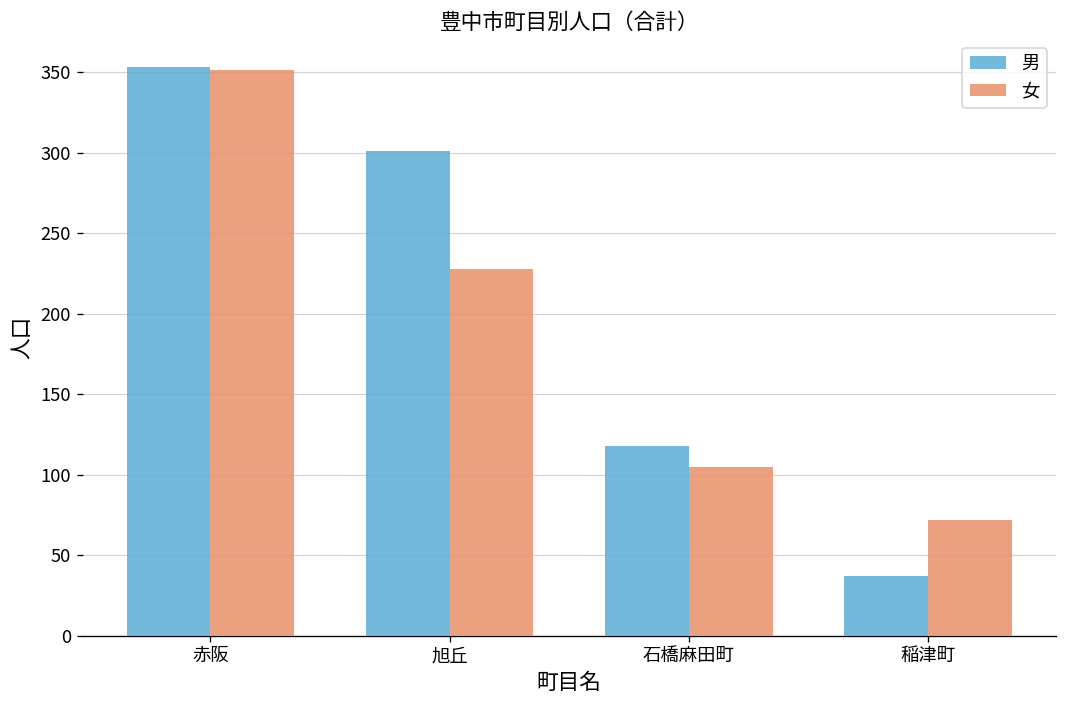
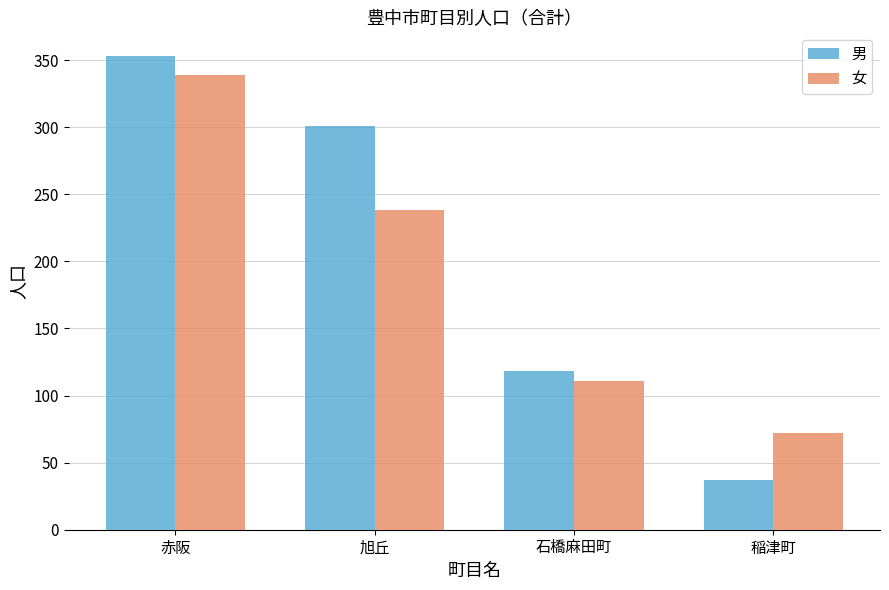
  {
    "男": {
      "赤阪": 353,
      "旭丘": 301,
      "石橋麻田町": 118,
      "稲津町": 37
    },
    "女": {
-     "赤阪": 351,
-     "旭丘": 228,
-     "石橋麻田町": 105,
+     "赤阪": 339,
+     "旭丘": 238,
+     "石橋麻田町": 111,
      "稲津町": 72
    }
  }
